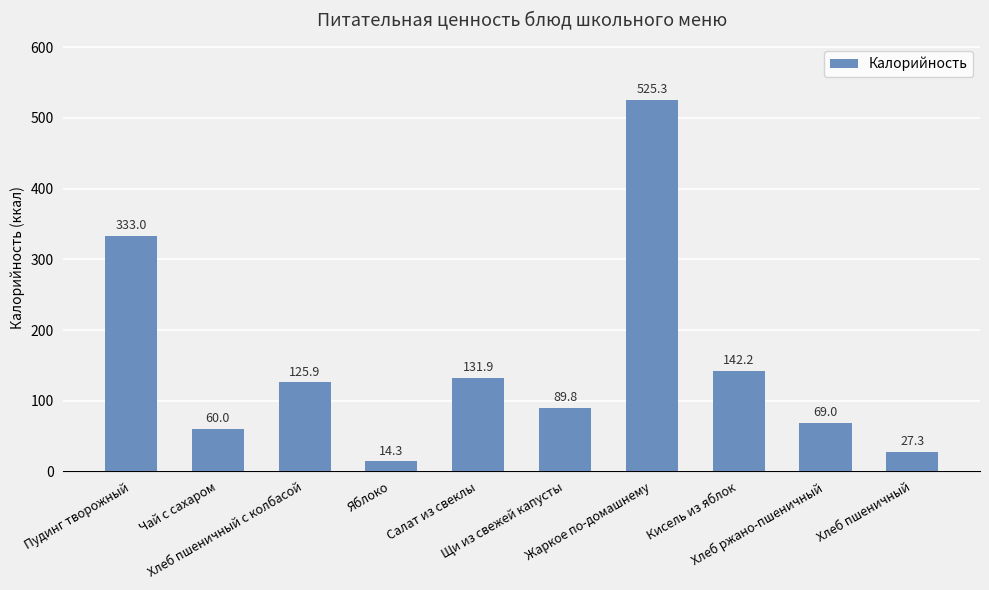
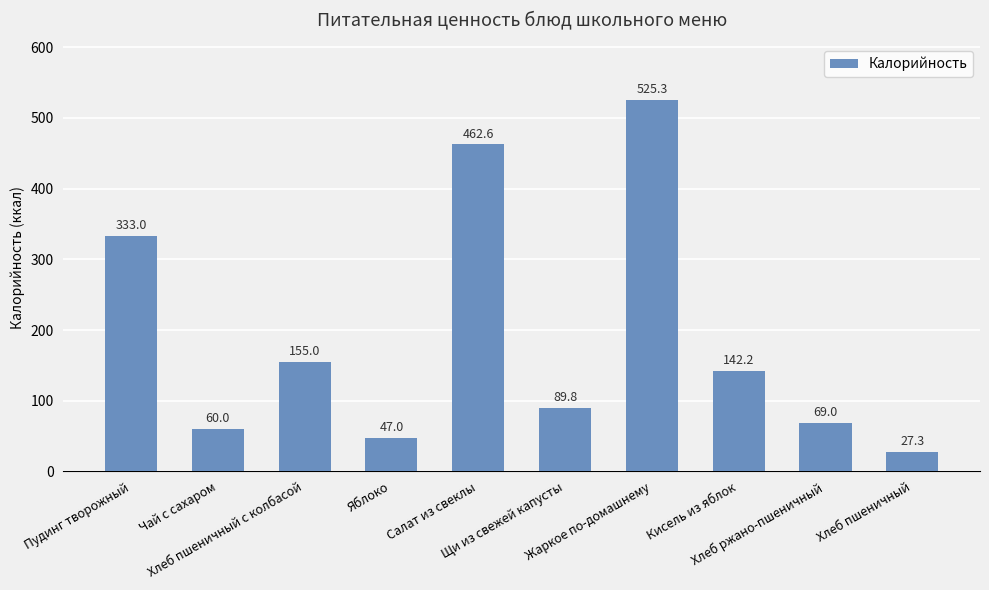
  {
    "Пудинг творожный": 333.0,
    "Чай с сахаром": 60.0,
-   "Хлеб пшеничный с колбасой": 125.9,
-   "Яблоко": 14.3,
-   "Салат из свеклы": 131.9,
+   "Хлеб пшеничный с колбасой": 155.0,
+   "Яблоко": 47.0,
+   "Салат из свеклы": 462.6,
    "Щи из свежей капусты": 89.8,
    "Жаркое по-домашнему": 525.3,
    "Кисель из яблок": 142.2,
    "Хлеб ржано-пшеничный": 69.0,
    "Хлеб пшеничный": 27.3
  }
